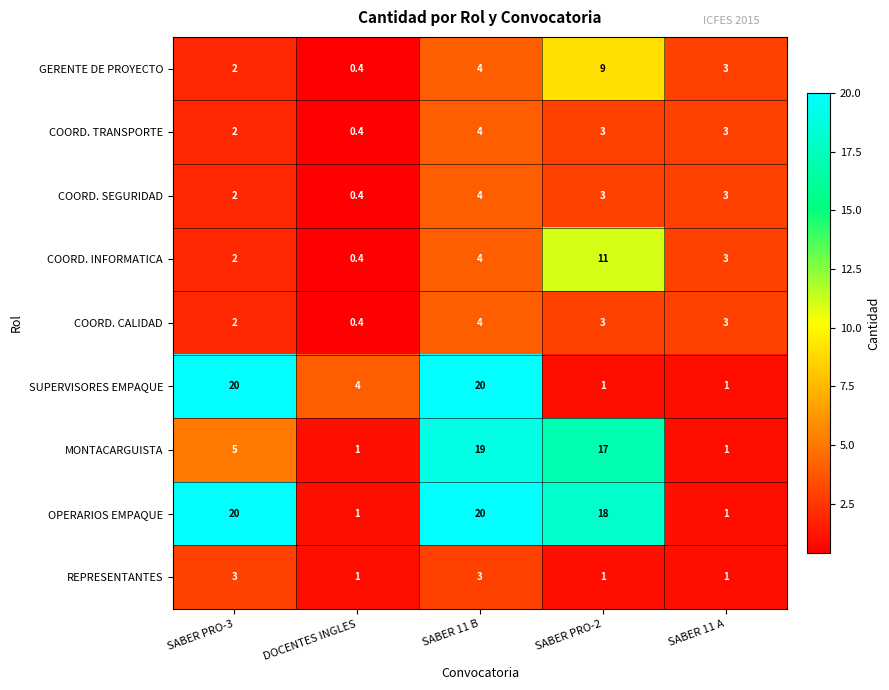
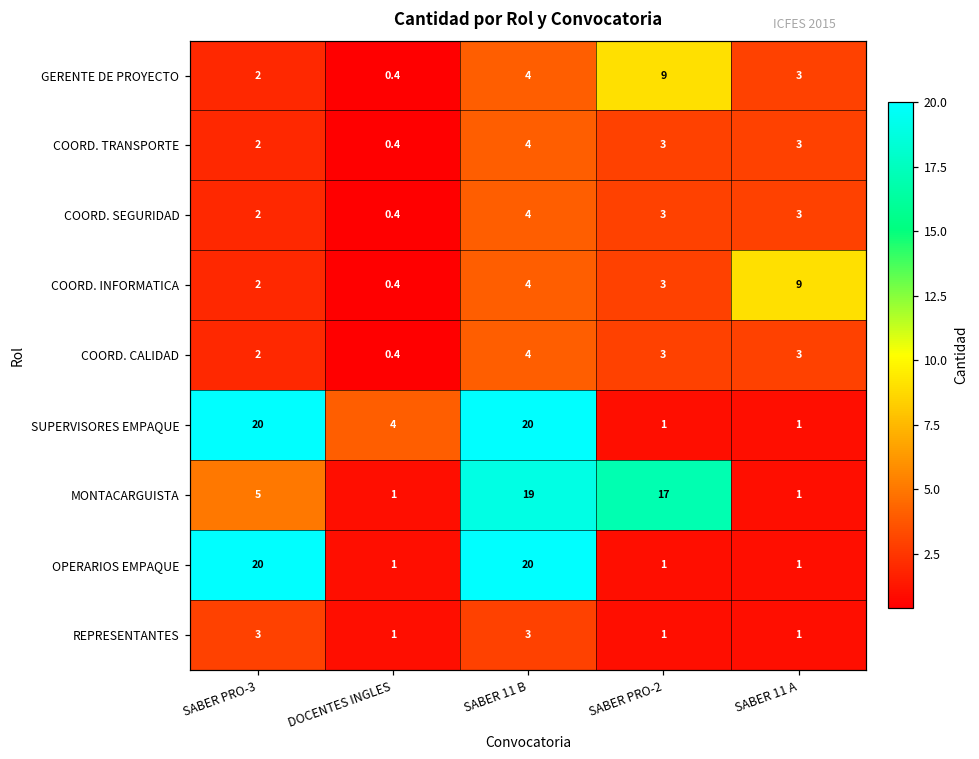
  {
    "GERENTE DE PROYECTO": {
      "SABER PRO-3": 2,
      "DOCENTES INGLES": 0.4,
      "SABER 11 B": 4,
      "SABER PRO-2": 9,
      "SABER 11 A": 3
    },
    "COORD. TRANSPORTE": {
      "SABER PRO-3": 2,
      "DOCENTES INGLES": 0.4,
      "SABER 11 B": 4,
      "SABER PRO-2": 3,
      "SABER 11 A": 3
    },
    "COORD. SEGURIDAD": {
      "SABER PRO-3": 2,
      "DOCENTES INGLES": 0.4,
      "SABER 11 B": 4,
      "SABER PRO-2": 3,
      "SABER 11 A": 3
    },
    "COORD. INFORMATICA": {
      "SABER PRO-3": 2,
      "DOCENTES INGLES": 0.4,
      "SABER 11 B": 4,
-     "SABER PRO-2": 11,
-     "SABER 11 A": 3
+     "SABER PRO-2": 3,
+     "SABER 11 A": 9
    },
    "COORD. CALIDAD": {
      "SABER PRO-3": 2,
      "DOCENTES INGLES": 0.4,
      "SABER 11 B": 4,
      "SABER PRO-2": 3,
      "SABER 11 A": 3
    },
    "SUPERVISORES EMPAQUE": {
      "SABER PRO-3": 20,
      "DOCENTES INGLES": 4,
      "SABER 11 B": 20,
      "SABER PRO-2": 1,
      "SABER 11 A": 1
    },
    "MONTACARGUISTA": {
      "SABER PRO-3": 5,
      "DOCENTES INGLES": 1,
      "SABER 11 B": 19,
      "SABER PRO-2": 17,
      "SABER 11 A": 1
    },
    "OPERARIOS EMPAQUE": {
      "SABER PRO-3": 20,
      "DOCENTES INGLES": 1,
      "SABER 11 B": 20,
-     "SABER PRO-2": 18,
+     "SABER PRO-2": 1,
      "SABER 11 A": 1
    },
    "REPRESENTANTES": {
      "SABER PRO-3": 3,
      "DOCENTES INGLES": 1,
      "SABER 11 B": 3,
      "SABER PRO-2": 1,
      "SABER 11 A": 1
    }
  }
